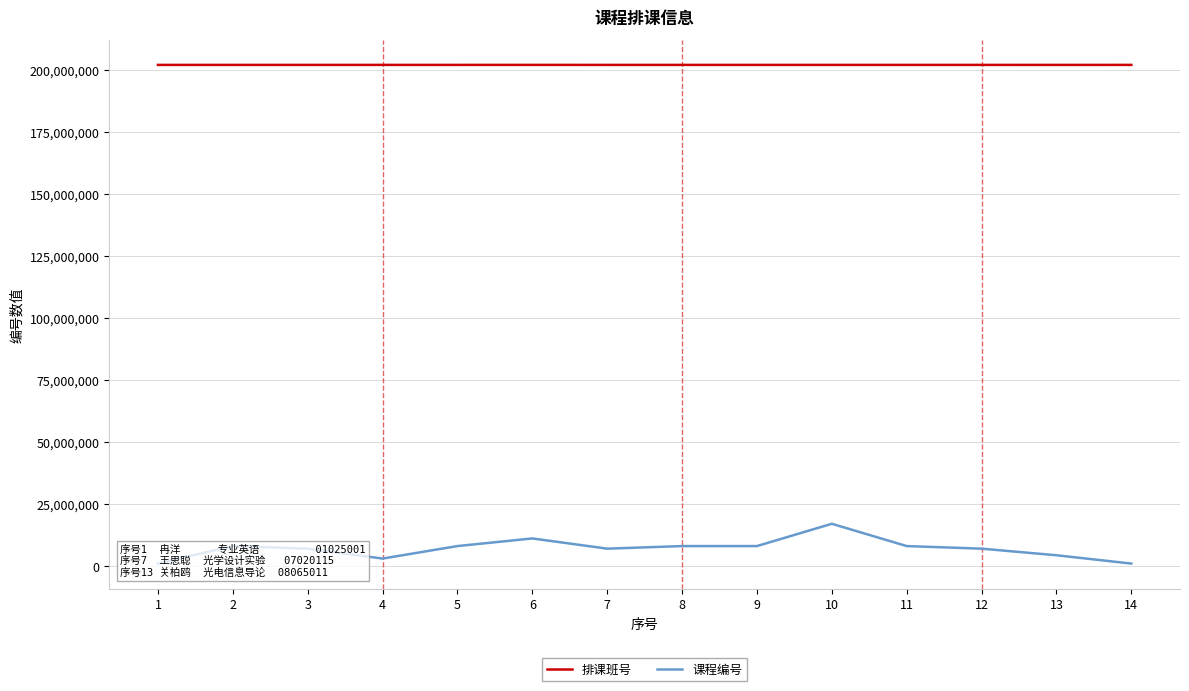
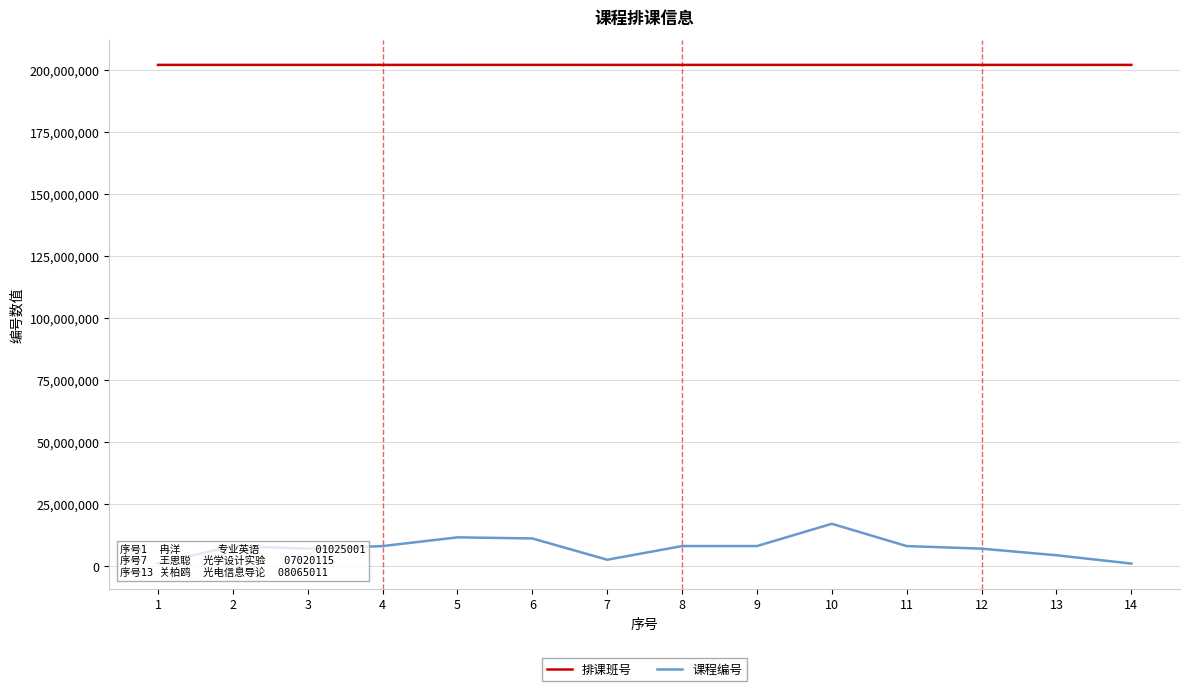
  {
    "排课班号": {
      "1": "202,000,000",
      "2": "202,000,000",
      "3": "202,000,000",
      "4": "202,000,000",
      "5": "202,000,000",
      "6": "202,000,000",
      "7": "202,000,000",
      "8": "202,000,000",
      "9": "202,000,000",
      "10": "202,000,000",
      "11": "202,000,000",
      "12": "202,000,000",
      "13": "202,000,000",
      "14": "202,000,000"
    },
    "课程编号": {
-     "4": "3,000,000",
-     "5": "8,000,000",
+     "4": "8,000,000",
+     "5": "12,000,000",
      "6": "11,000,000",
-     "7": "7,000,000",
+     "7": "3,000,000",
      "8": "8,000,000",
      "9": "8,000,000",
      "10": "17,000,000",
      "11": "8,000,000",
      "12": "7,000,000",
      "13": "4,000,000",
      "14": "1,000,000"
    }
  }
